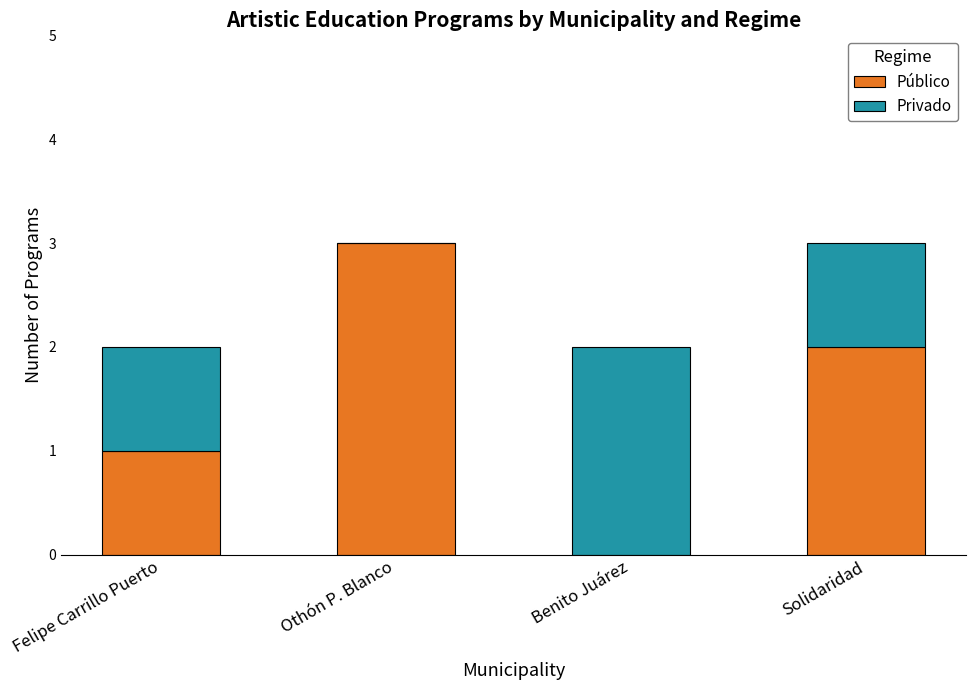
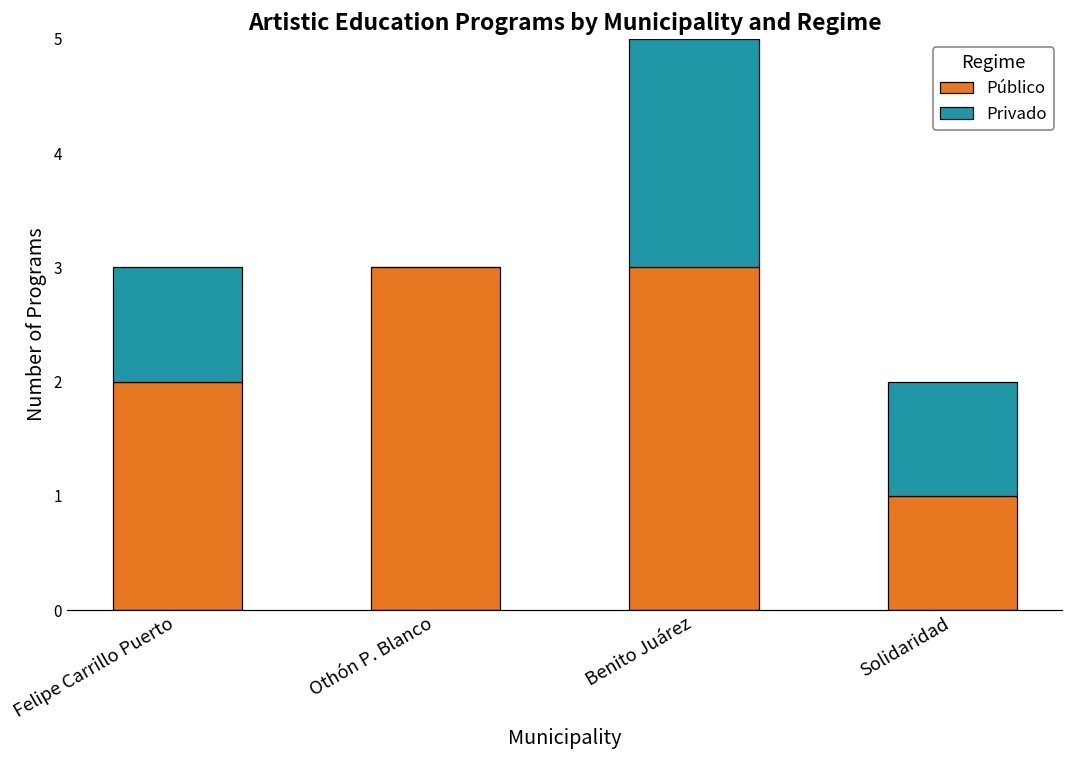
  {
    "Público": {
-     "Felipe Carrillo Puerto": 1,
+     "Felipe Carrillo Puerto": 2,
      "Othón P. Blanco": 3,
-     "Benito Juárez": 0,
-     "Solidaridad": 2
+     "Benito Juárez": 3,
+     "Solidaridad": 1
    }
  }
